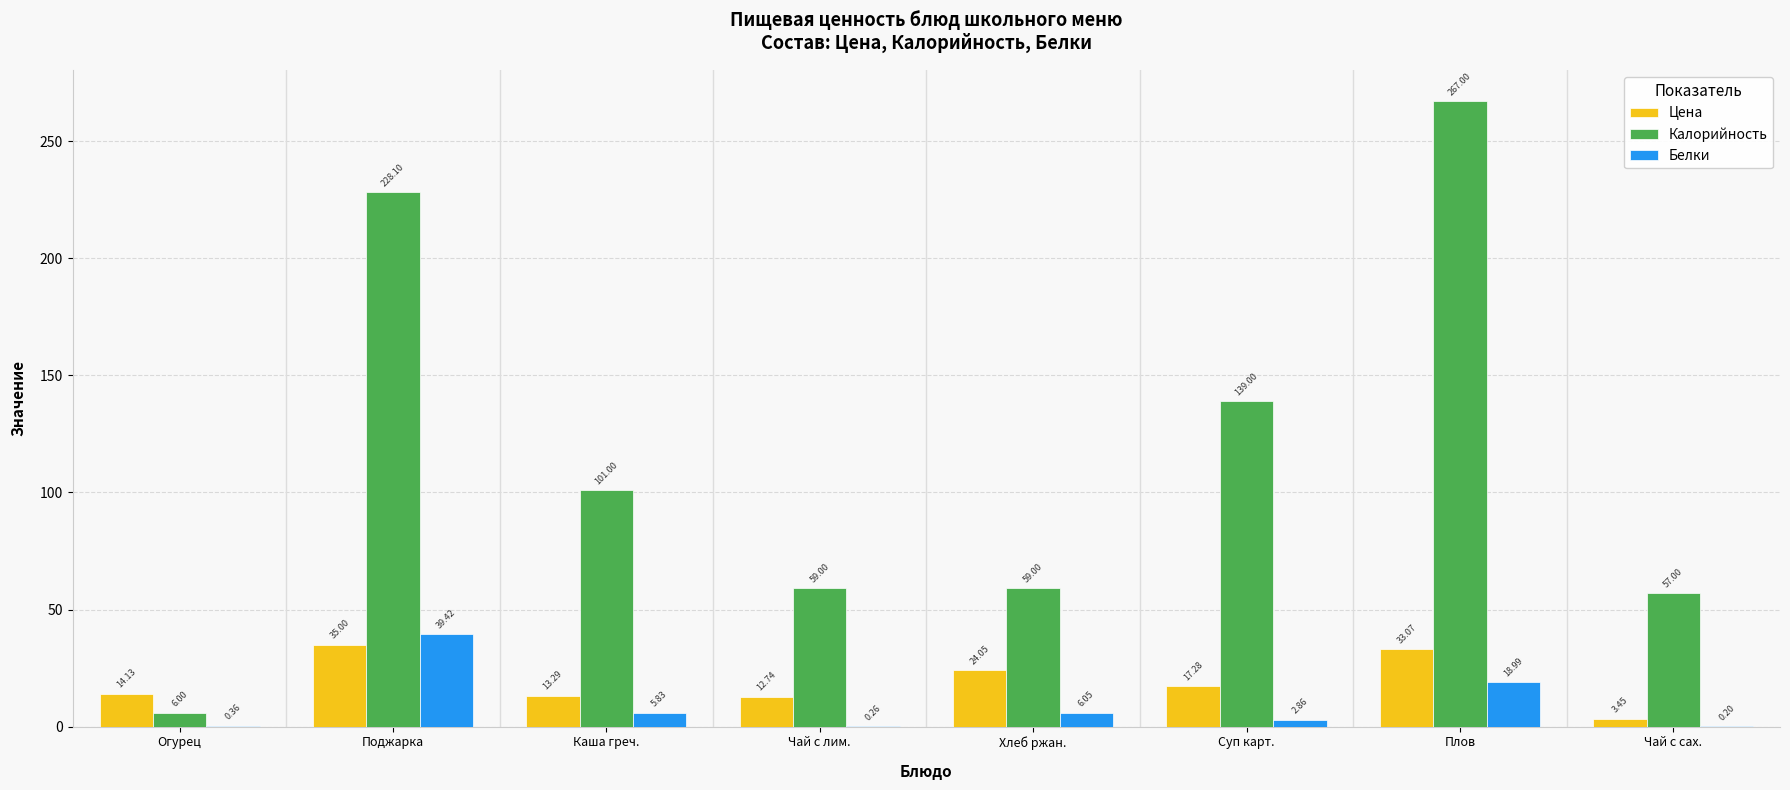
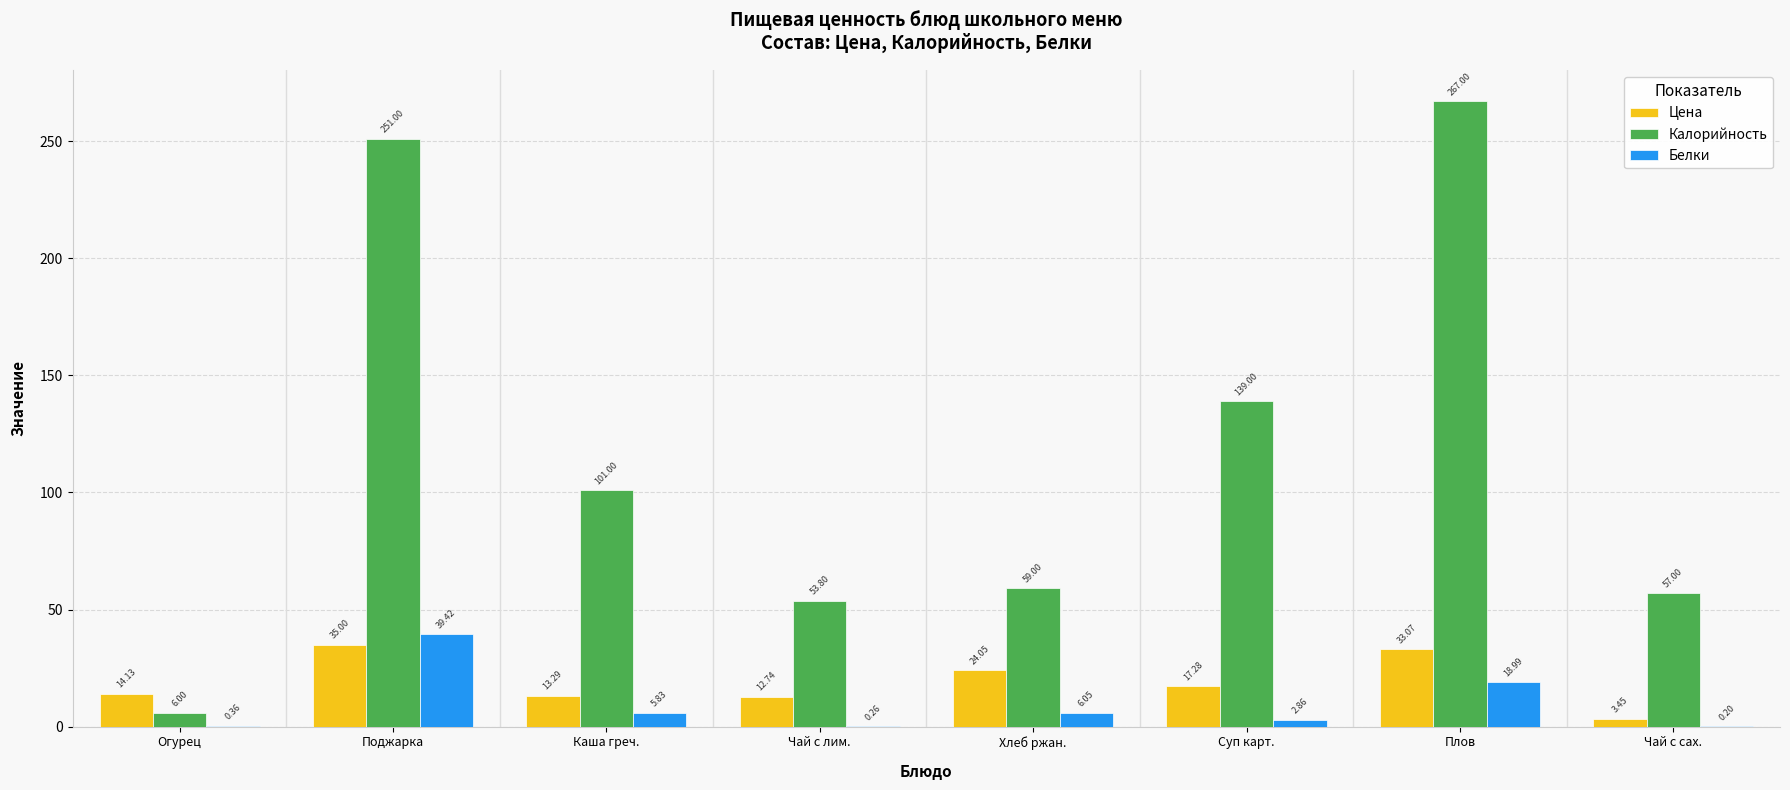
  {
    "Цена": {
      "Огурец": 14.13,
      "Поджарка": 35.00,
      "Каша греч.": 13.29,
      "Чай с лим.": 12.74,
      "Хлеб ржан.": 24.05,
      "Суп карт.": 17.28,
      "Плов": 33.07,
      "Чай с сах.": 3.45
    },
    "Калорийность": {
      "Огурец": 6.00,
-     "Поджарка": 228.10,
+     "Поджарка": 251.00,
      "Каша греч.": 101.00,
-     "Чай с лим.": 59.00,
+     "Чай с лим.": 53.80,
      "Хлеб ржан.": 59.00,
      "Суп карт.": 139.00,
      "Плов": 267.00,
      "Чай с сах.": 57.00
    },
    "Белки": {
      "Огурец": 0.36,
      "Поджарка": 39.42,
      "Каша греч.": 5.83,
      "Чай с лим.": 0.26,
      "Хлеб ржан.": 6.05,
      "Суп карт.": 2.86,
      "Плов": 18.99,
      "Чай с сах.": 0.20
    }
  }
